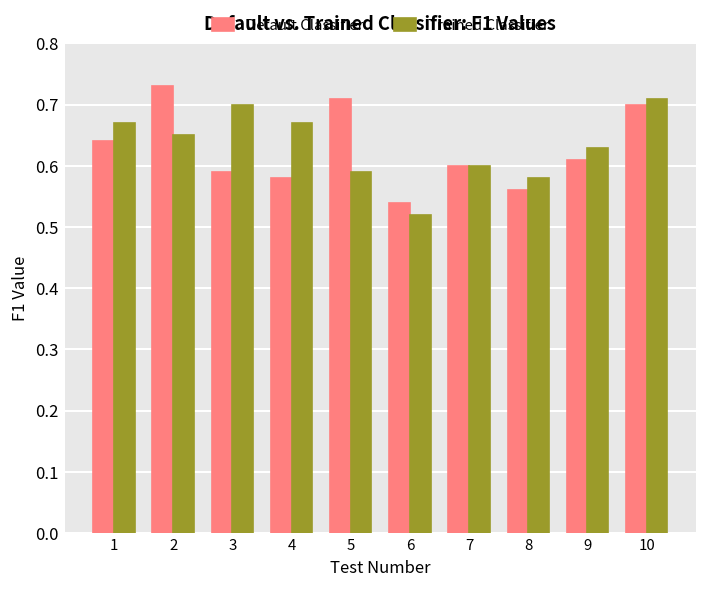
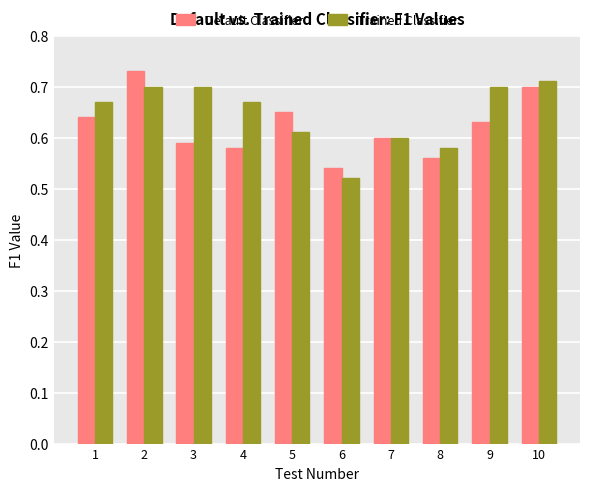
  {
    "Default Classifier": {
      "1": 0.64,
      "2": 0.73,
      "3": 0.59,
      "4": 0.58,
-     "5": 0.71,
+     "5": 0.65,
      "6": 0.54,
      "7": 0.60,
      "8": 0.56,
-     "9": 0.61,
+     "9": 0.63,
      "10": 0.70
    },
    "Trained Classifier": {
      "1": 0.67,
-     "2": 0.65,
+     "2": 0.70,
      "3": 0.70,
      "4": 0.67,
-     "5": 0.59,
+     "5": 0.61,
      "6": 0.52,
      "7": 0.60,
      "8": 0.58,
-     "9": 0.63,
+     "9": 0.70,
      "10": 0.71
    }
  }
